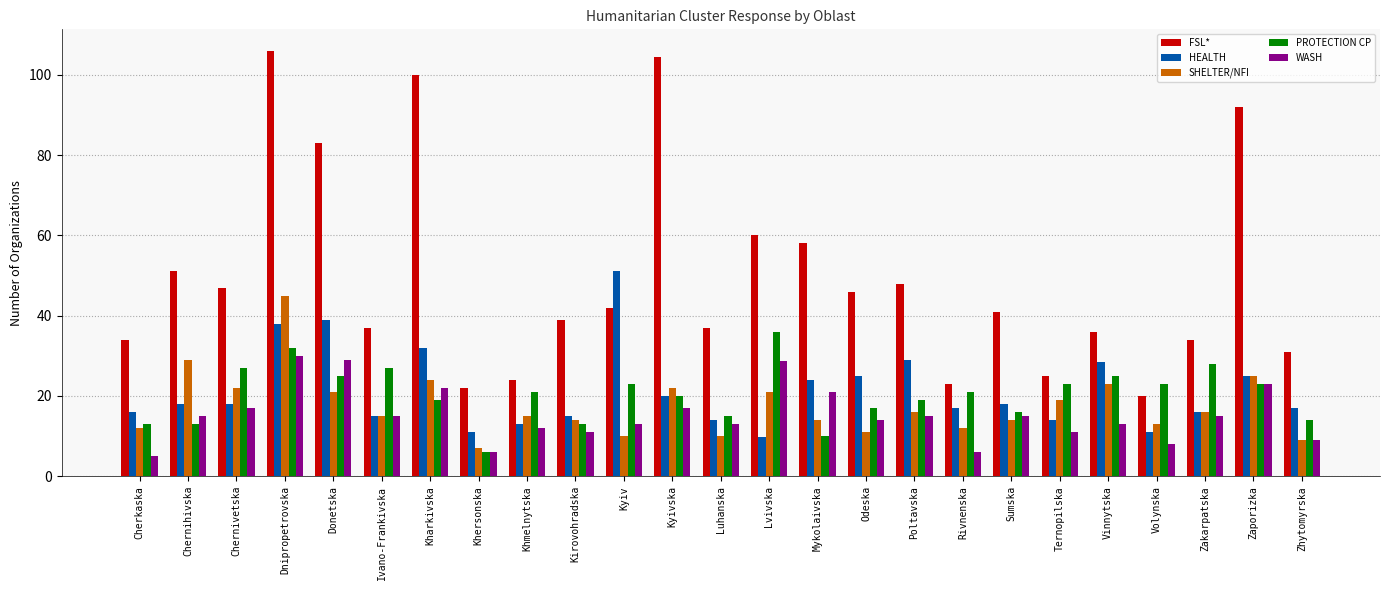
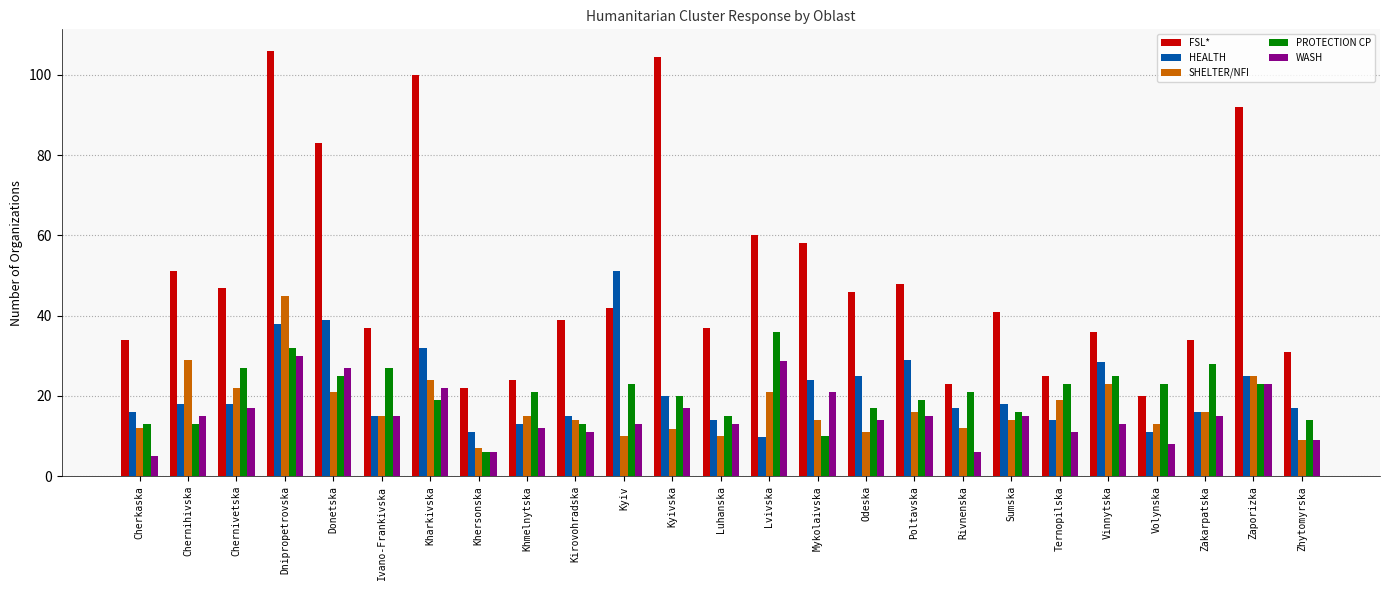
  {
    "FSL*": {
      "Cherkaska": 34,
      "Chernihivska": 51,
      "Chernivetska": 47,
      "Dnipropetrovska": 106,
      "Donetska": 83,
      "Ivano-Frankivska": 37,
      "Kharkivska": 100,
      "Khersonska": 22,
      "Khmelnytska": 24,
      "Kirovohradska": 39,
      "Kyiv": 42,
      "Kyivska": 104,
      "Luhanska": 37,
      "Lvivska": 60,
      "Mykolaivska": 58,
      "Odeska": 46,
      "Poltavska": 48,
      "Rivnenska": 23,
      "Sumska": 41,
      "Ternopilska": 25,
      "Vinnytska": 36,
      "Volynska": 20,
      "Zakarpatska": 34,
      "Zaporizka": 92,
      "Zhytomyrska": 31
    },
    "HEALTH": {
      "Cherkaska": 16,
      "Chernihivska": 18,
      "Chernivetska": 18,
      "Dnipropetrovska": 38,
      "Donetska": 39,
      "Ivano-Frankivska": 15,
      "Kharkivska": 32,
      "Khersonska": 11,
      "Khmelnytska": 13,
      "Kirovohradska": 15,
      "Kyiv": 51,
      "Kyivska": 20,
      "Luhanska": 14,
      "Lvivska": 10,
      "Mykolaivska": 24,
      "Odeska": 25,
      "Poltavska": 29,
      "Rivnenska": 17,
      "Sumska": 18,
      "Ternopilska": 14,
      "Vinnytska": 28,
      "Volynska": 11,
      "Zakarpatska": 16,
      "Zaporizka": 25,
      "Zhytomyrska": 17
    },
    "SHELTER/NFI": {
      "Cherkaska": 12,
      "Chernihivska": 29,
      "Chernivetska": 22,
      "Dnipropetrovska": 45,
      "Donetska": 21,
      "Ivano-Frankivska": 15,
      "Kharkivska": 24,
      "Khersonska": 7,
      "Khmelnytska": 15,
      "Kirovohradska": 14,
      "Kyiv": 10,
-     "Kyivska": 22,
+     "Kyivska": 12,
      "Luhanska": 10,
      "Lvivska": 21,
      "Mykolaivska": 14,
      "Odeska": 11,
      "Poltavska": 16,
      "Rivnenska": 12,
      "Sumska": 14,
      "Ternopilska": 19,
      "Vinnytska": 23,
      "Volynska": 13,
      "Zakarpatska": 16,
      "Zaporizka": 25,
      "Zhytomyrska": 9
    },
    "PROTECTION CP": {
      "Cherkaska": 13,
      "Chernihivska": 13,
      "Chernivetska": 27,
      "Dnipropetrovska": 32,
      "Donetska": 25,
      "Ivano-Frankivska": 27,
      "Kharkivska": 19,
      "Khersonska": 6,
      "Khmelnytska": 21,
      "Kirovohradska": 13,
      "Kyiv": 23,
      "Kyivska": 20,
      "Luhanska": 15,
      "Lvivska": 36,
      "Mykolaivska": 10,
      "Odeska": 17,
      "Poltavska": 19,
      "Rivnenska": 21,
      "Sumska": 16,
      "Ternopilska": 23,
      "Vinnytska": 25,
      "Volynska": 23,
      "Zakarpatska": 28,
      "Zaporizka": 23,
      "Zhytomyrska": 14
    },
    "WASH": {
      "Cherkaska": 5,
      "Chernihivska": 15,
      "Chernivetska": 17,
      "Dnipropetrovska": 30,
-     "Donetska": 29,
+     "Donetska": 27,
      "Ivano-Frankivska": 15,
      "Kharkivska": 22,
      "Khersonska": 6,
      "Khmelnytska": 12,
      "Kirovohradska": 11,
      "Kyiv": 13,
      "Kyivska": 17,
      "Luhanska": 13,
      "Lvivska": 29,
      "Mykolaivska": 21,
      "Odeska": 14,
      "Poltavska": 15,
      "Rivnenska": 6,
      "Sumska": 15,
      "Ternopilska": 11,
      "Vinnytska": 13,
      "Volynska": 8,
      "Zakarpatska": 15,
      "Zaporizka": 23,
      "Zhytomyrska": 9
    }
  }
